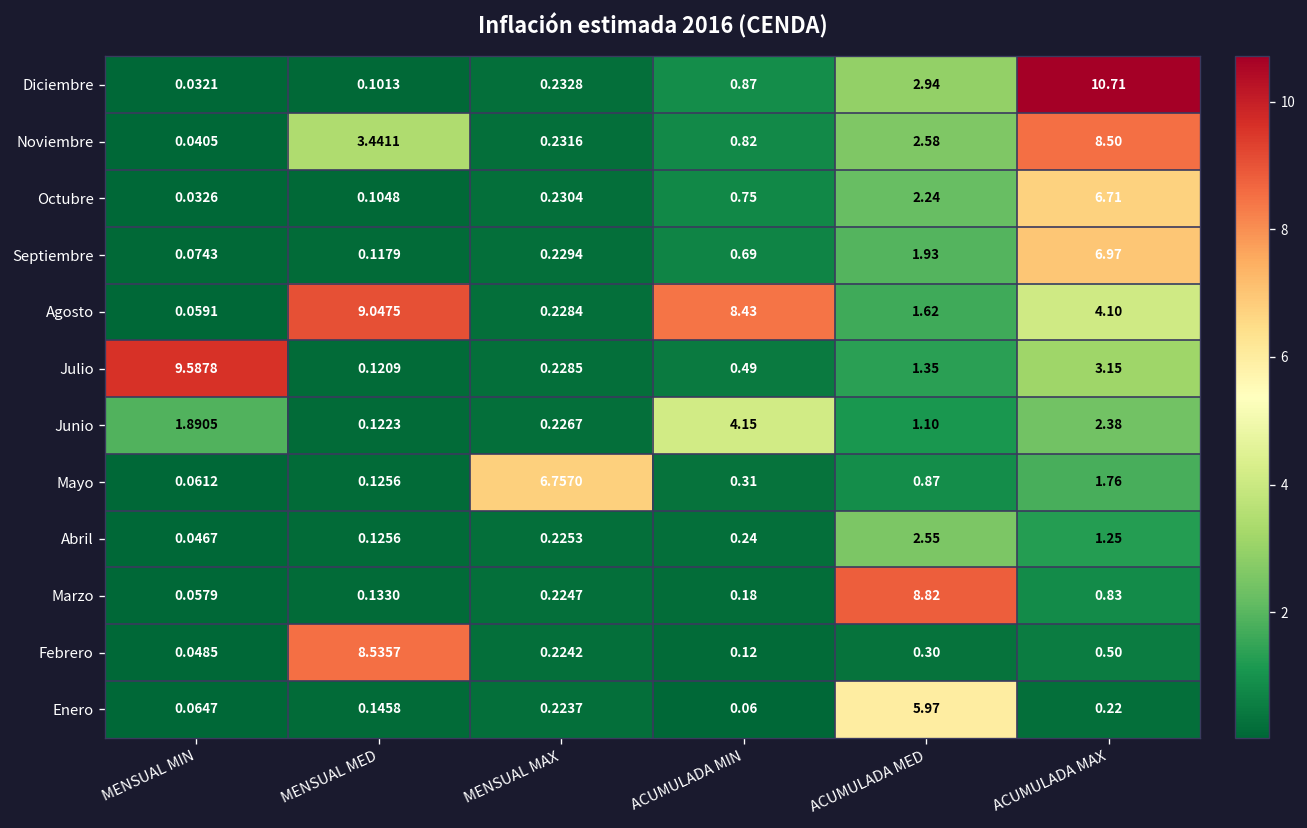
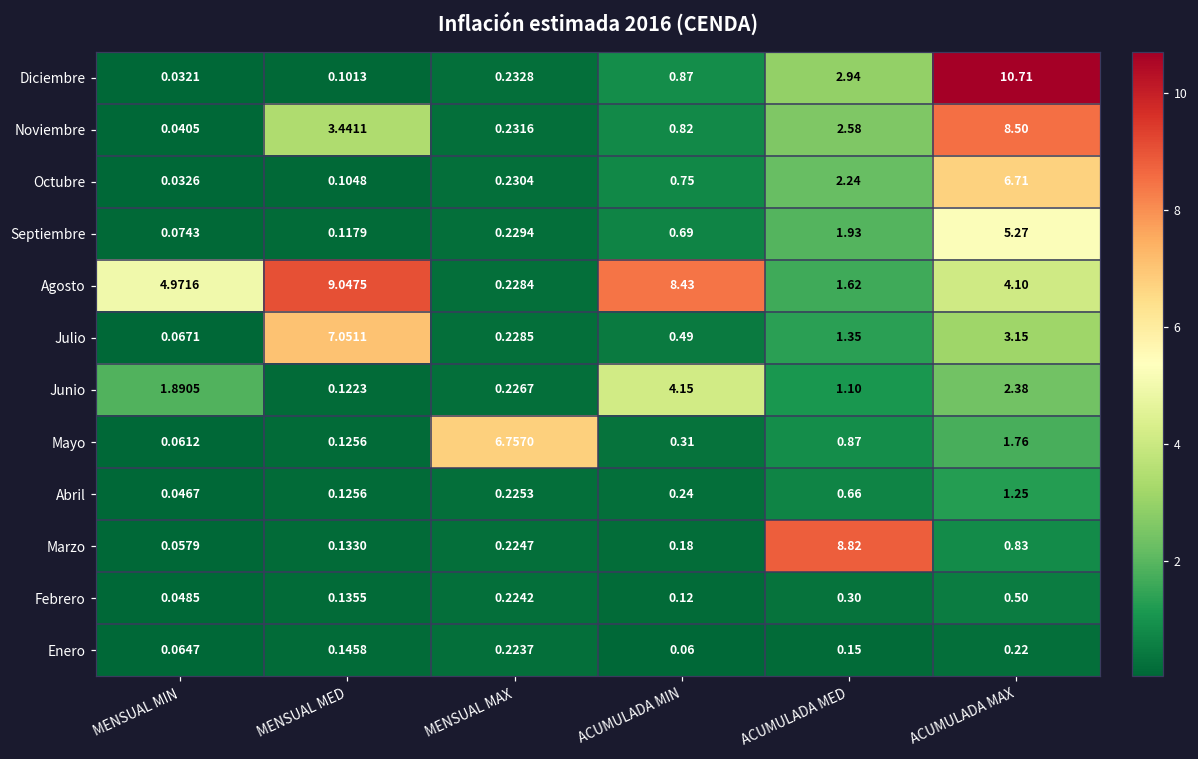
  {
    "Diciembre": {
      "MENSUAL MIN": 0.0321,
      "MENSUAL MED": 0.1013,
      "MENSUAL MAX": 0.2328,
      "ACUMULADA MIN": 0.87,
      "ACUMULADA MED": 2.94,
      "ACUMULADA MAX": 10.71
    },
    "Noviembre": {
      "MENSUAL MIN": 0.0405,
      "MENSUAL MED": 3.4411,
      "MENSUAL MAX": 0.2316,
      "ACUMULADA MIN": 0.82,
      "ACUMULADA MED": 2.58,
      "ACUMULADA MAX": 8.50
    },
    "Octubre": {
      "MENSUAL MIN": 0.0326,
      "MENSUAL MED": 0.1048,
      "MENSUAL MAX": 0.2304,
      "ACUMULADA MIN": 0.75,
      "ACUMULADA MED": 2.24,
      "ACUMULADA MAX": 6.71
    },
    "Septiembre": {
      "MENSUAL MIN": 0.0743,
      "MENSUAL MED": 0.1179,
      "MENSUAL MAX": 0.2294,
      "ACUMULADA MIN": 0.69,
      "ACUMULADA MED": 1.93,
-     "ACUMULADA MAX": 6.97
+     "ACUMULADA MAX": 5.27
    },
    "Agosto": {
-     "MENSUAL MIN": 0.0591,
+     "MENSUAL MIN": 4.9716,
      "MENSUAL MED": 9.0475,
      "MENSUAL MAX": 0.2284,
      "ACUMULADA MIN": 8.43,
      "ACUMULADA MED": 1.62,
      "ACUMULADA MAX": 4.10
    },
    "Julio": {
-     "MENSUAL MIN": 9.5878,
-     "MENSUAL MED": 0.1209,
+     "MENSUAL MIN": 0.0671,
+     "MENSUAL MED": 7.0511,
      "MENSUAL MAX": 0.2285,
      "ACUMULADA MIN": 0.49,
      "ACUMULADA MED": 1.35,
      "ACUMULADA MAX": 3.15
    },
    "Junio": {
      "MENSUAL MIN": 1.8905,
      "MENSUAL MED": 0.1223,
      "MENSUAL MAX": 0.2267,
      "ACUMULADA MIN": 4.15,
      "ACUMULADA MED": 1.10,
      "ACUMULADA MAX": 2.38
    },
    "Mayo": {
      "MENSUAL MIN": 0.0612,
      "MENSUAL MED": 0.1256,
      "MENSUAL MAX": 6.7570,
      "ACUMULADA MIN": 0.31,
      "ACUMULADA MED": 0.87,
      "ACUMULADA MAX": 1.76
    },
    "Abril": {
      "MENSUAL MIN": 0.0467,
      "MENSUAL MED": 0.1256,
      "MENSUAL MAX": 0.2253,
      "ACUMULADA MIN": 0.24,
-     "ACUMULADA MED": 2.55,
+     "ACUMULADA MED": 0.66,
      "ACUMULADA MAX": 1.25
    },
    "Marzo": {
      "MENSUAL MIN": 0.0579,
      "MENSUAL MED": 0.1330,
      "MENSUAL MAX": 0.2247,
      "ACUMULADA MIN": 0.18,
      "ACUMULADA MED": 8.82,
      "ACUMULADA MAX": 0.83
    },
    "Febrero": {
      "MENSUAL MIN": 0.0485,
-     "MENSUAL MED": 8.5357,
+     "MENSUAL MED": 0.1355,
      "MENSUAL MAX": 0.2242,
      "ACUMULADA MIN": 0.12,
      "ACUMULADA MED": 0.30,
      "ACUMULADA MAX": 0.50
    },
    "Enero": {
      "MENSUAL MIN": 0.0647,
      "MENSUAL MED": 0.1458,
      "MENSUAL MAX": 0.2237,
      "ACUMULADA MIN": 0.06,
-     "ACUMULADA MED": 5.97,
+     "ACUMULADA MED": 0.15,
      "ACUMULADA MAX": 0.22
    }
  }
